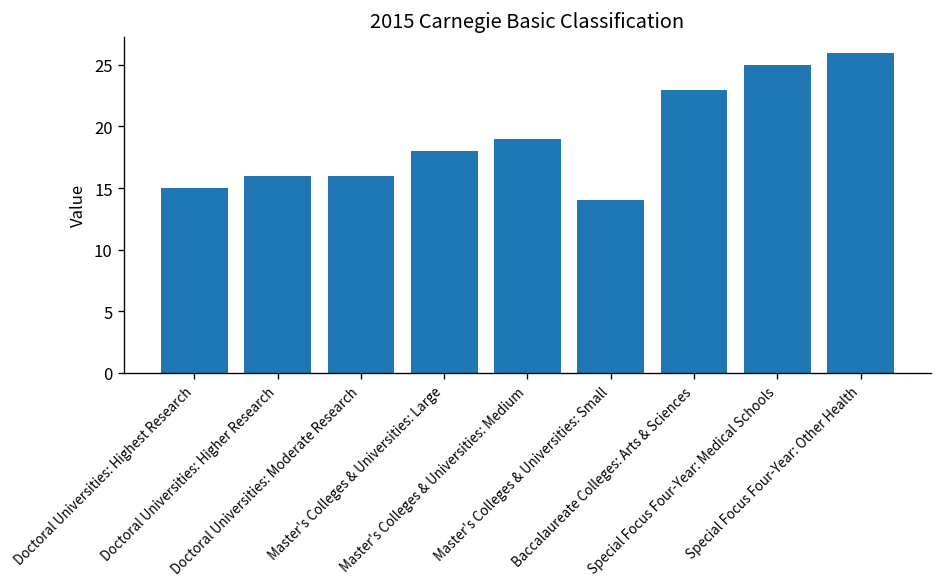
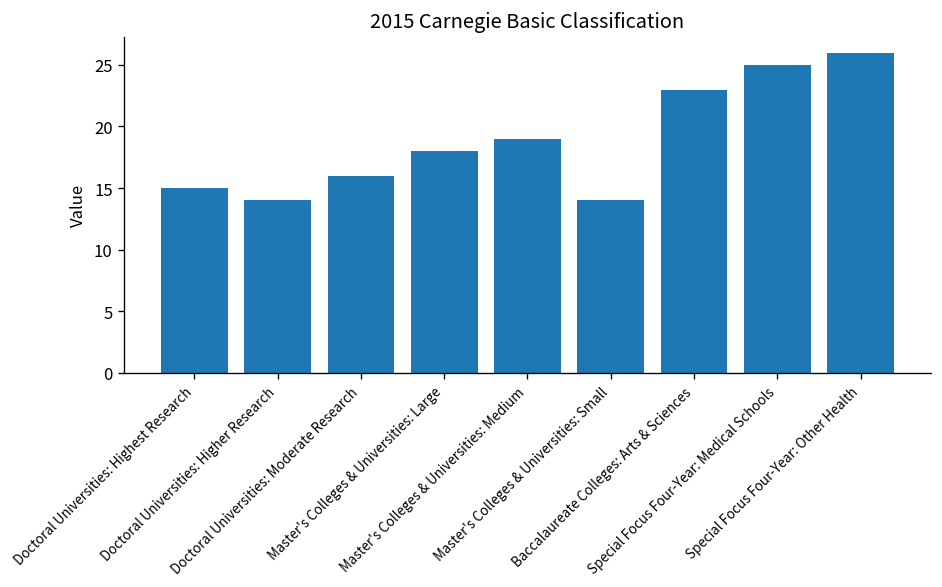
  {
    "Doctoral Universities: Highest Research": 15,
-   "Doctoral Universities: Higher Research": 16,
+   "Doctoral Universities: Higher Research": 14,
    "Doctoral Universities: Moderate Research": 16,
    "Master's Colleges & Universities: Large": 18,
    "Master's Colleges & Universities: Medium": 19,
    "Master's Colleges & Universities: Small": 14,
    "Baccalaureate Colleges: Arts & Sciences": 23,
    "Special Focus Four-Year: Medical Schools": 25,
    "Special Focus Four-Year: Other Health": 26
  }
